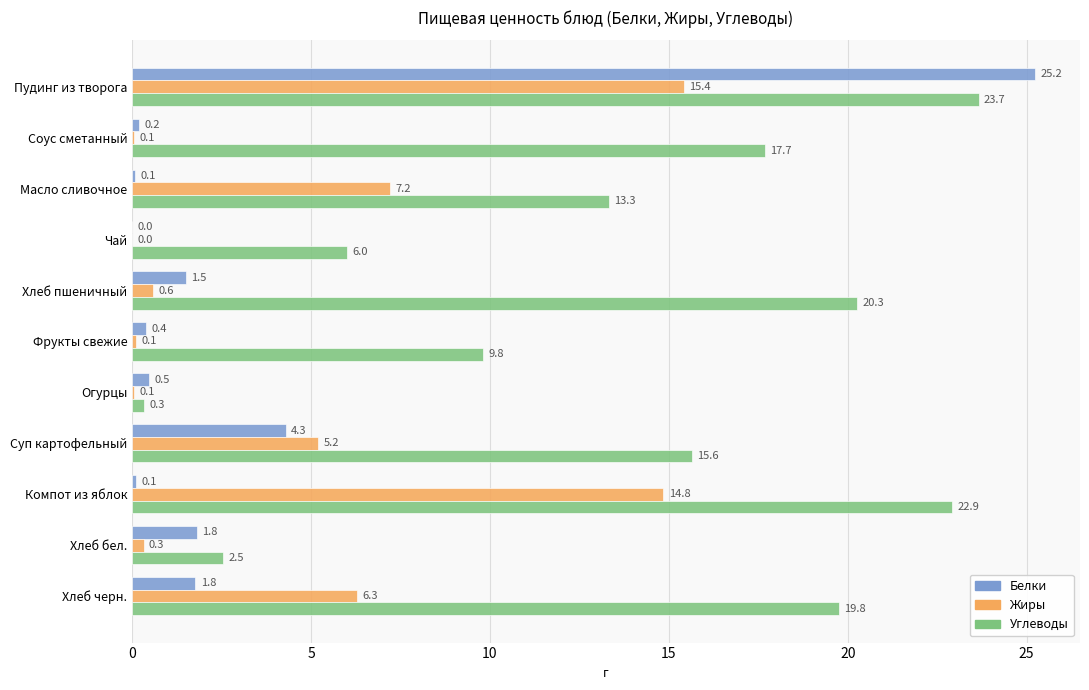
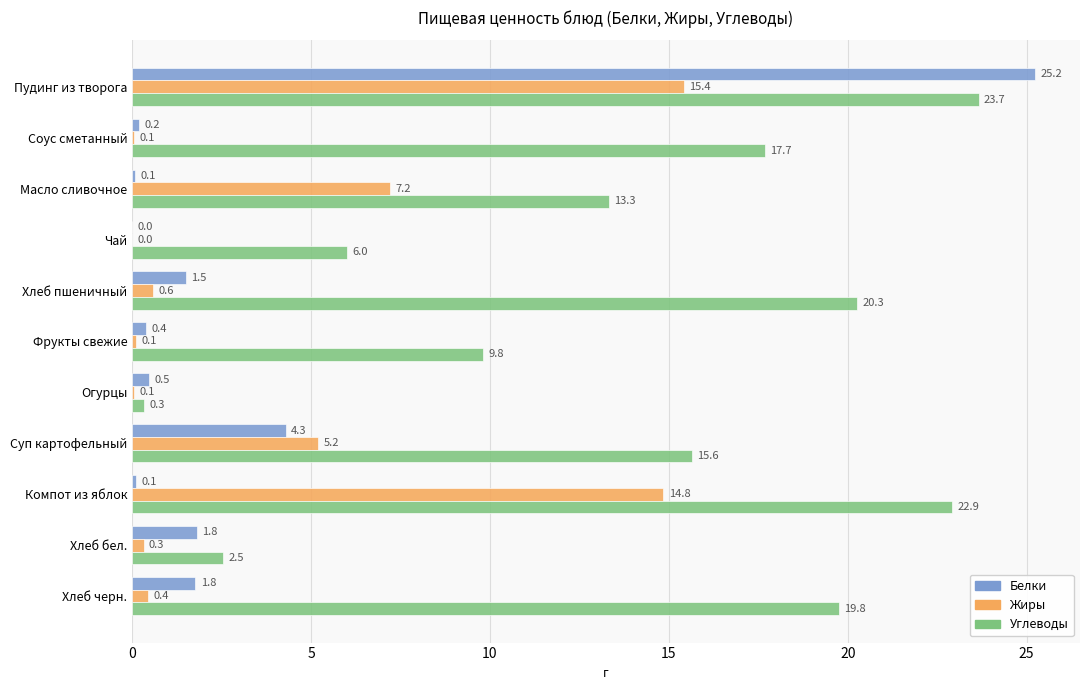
  {
    "Белки": {
      "Пудинг из творога": 25.2,
      "Соус сметанный": 0.2,
      "Масло сливочное": 0.1,
      "Чай": 0.0,
      "Хлеб пшеничный": 1.5,
      "Фрукты свежие": 0.4,
      "Огурцы": 0.5,
      "Суп картофельный": 4.3,
      "Компот из яблок": 0.1,
      "Хлеб бел.": 1.8,
      "Хлеб черн.": 1.8
    },
    "Жиры": {
      "Пудинг из творога": 15.4,
      "Соус сметанный": 0.1,
      "Масло сливочное": 7.2,
      "Чай": 0.0,
      "Хлеб пшеничный": 0.6,
      "Фрукты свежие": 0.1,
      "Огурцы": 0.1,
      "Суп картофельный": 5.2,
      "Компот из яблок": 14.8,
      "Хлеб бел.": 0.3,
-     "Хлеб черн.": 6.3
+     "Хлеб черн.": 0.4
    },
    "Углеводы": {
      "Пудинг из творога": 23.7,
      "Соус сметанный": 17.7,
      "Масло сливочное": 13.3,
      "Чай": 6.0,
      "Хлеб пшеничный": 20.3,
      "Фрукты свежие": 9.8,
      "Огурцы": 0.3,
      "Суп картофельный": 15.6,
      "Компот из яблок": 22.9,
      "Хлеб бел.": 2.5,
      "Хлеб черн.": 19.8
    }
  }
